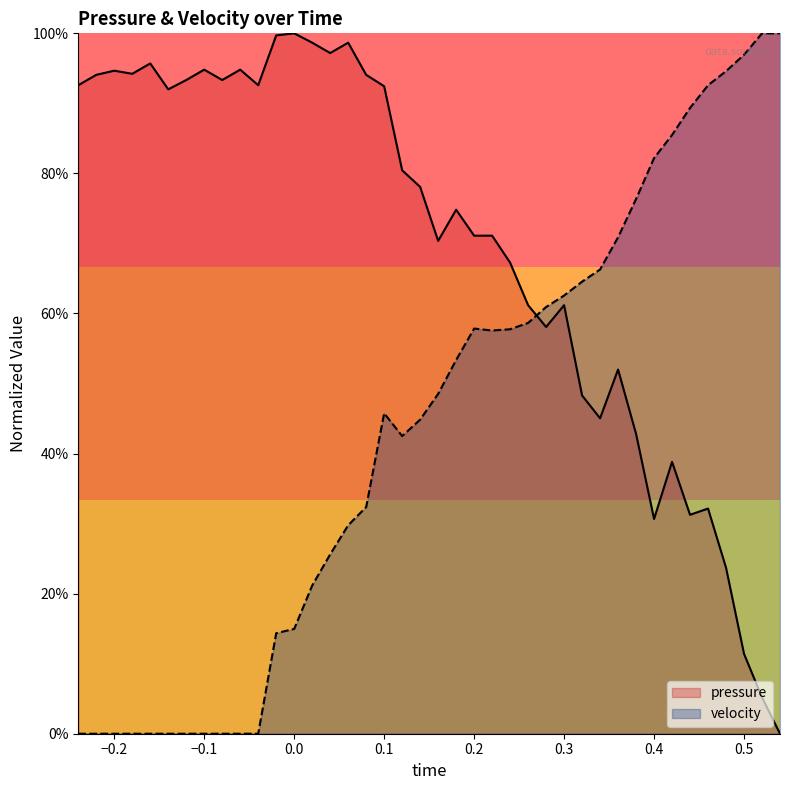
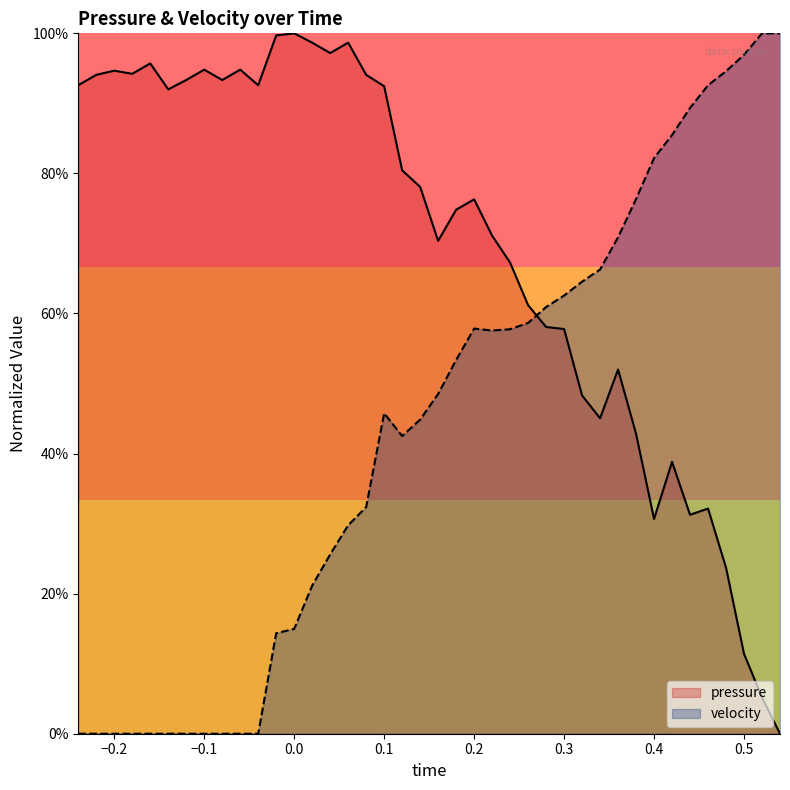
  {
    "pressure": {
      "−0.2": "95%",
      "−0.1": "95%",
      "0.0": "100%",
      "0.1": "92%",
-     "0.2": "71%",
-     "0.3": "61%",
+     "0.2": "76%",
+     "0.3": "58%",
      "0.4": "31%",
      "0.5": "11%"
    },
    "velocity": {
      "−0.2": "0%",
      "−0.1": "0%",
      "0.0": "15%",
      "0.1": "46%",
      "0.2": "58%",
      "0.3": "63%",
      "0.4": "82%",
      "0.5": "97%"
    }
  }
